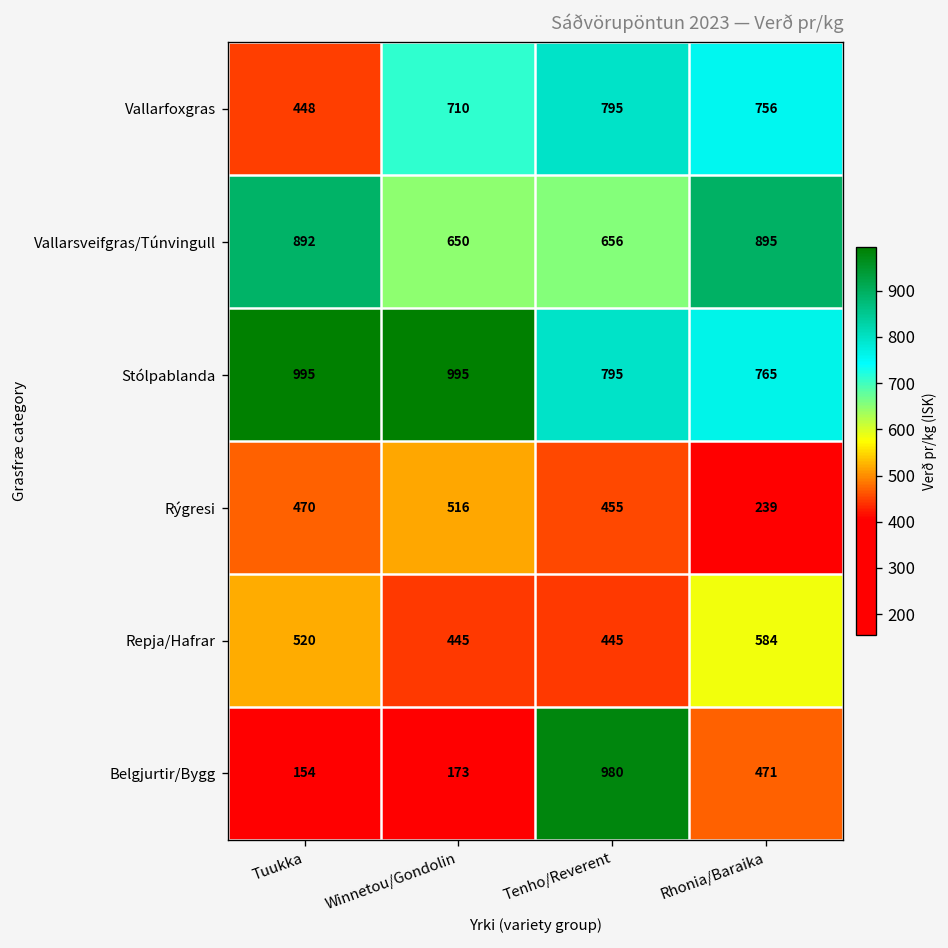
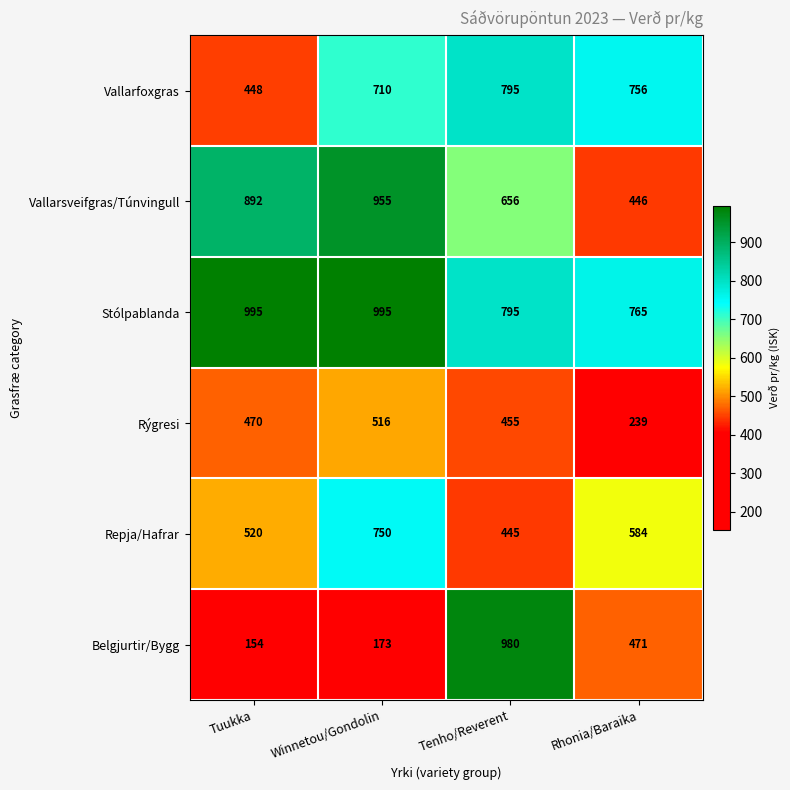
  {
    "Vallarfoxgras": {
      "Tuukka": 448,
      "Winnetou/Gondolin": 710,
      "Tenho/Reverent": 795,
      "Rhonia/Baraika": 756
    },
    "Vallarsveifgras/Túnvingull": {
      "Tuukka": 892,
-     "Winnetou/Gondolin": 650,
+     "Winnetou/Gondolin": 955,
      "Tenho/Reverent": 656,
-     "Rhonia/Baraika": 895
+     "Rhonia/Baraika": 446
    },
    "Stólpablanda": {
      "Tuukka": 995,
      "Winnetou/Gondolin": 995,
      "Tenho/Reverent": 795,
      "Rhonia/Baraika": 765
    },
    "Rýgresi": {
      "Tuukka": 470,
      "Winnetou/Gondolin": 516,
      "Tenho/Reverent": 455,
      "Rhonia/Baraika": 239
    },
    "Repja/Hafrar": {
      "Tuukka": 520,
-     "Winnetou/Gondolin": 445,
+     "Winnetou/Gondolin": 750,
      "Tenho/Reverent": 445,
      "Rhonia/Baraika": 584
    },
    "Belgjurtir/Bygg": {
      "Tuukka": 154,
      "Winnetou/Gondolin": 173,
      "Tenho/Reverent": 980,
      "Rhonia/Baraika": 471
    }
  }
